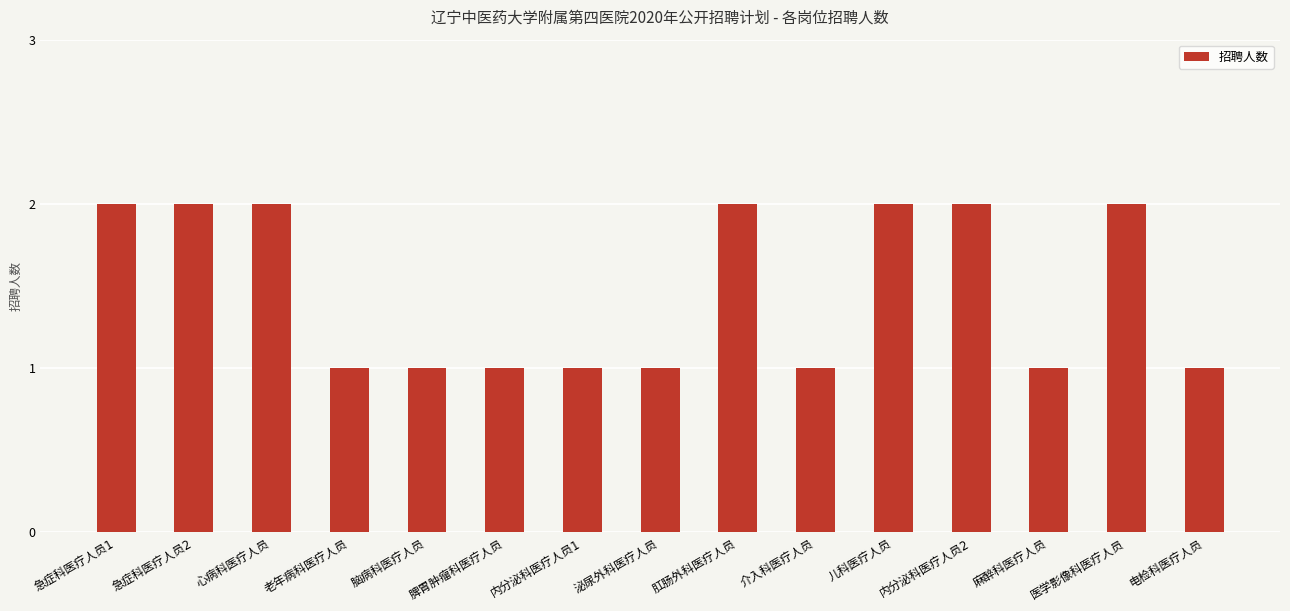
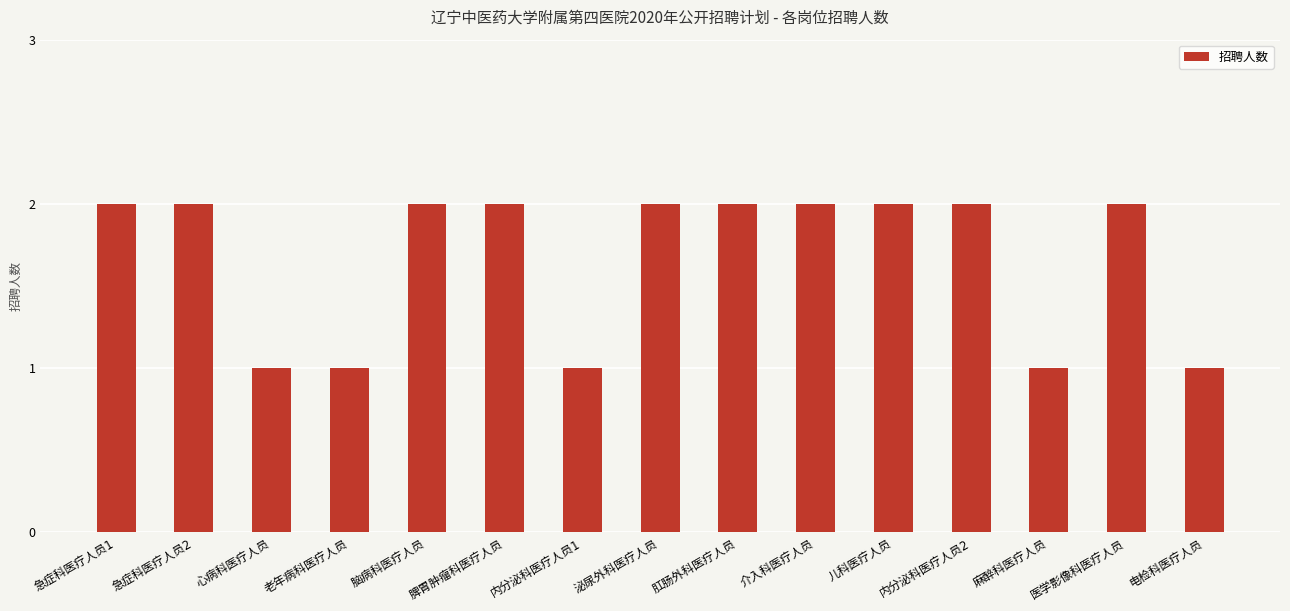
  {
    "急症科医疗人员1": 2,
    "急症科医疗人员2": 2,
-   "心病科医疗人员": 2,
+   "心病科医疗人员": 1,
    "老年病科医疗人员": 1,
-   "脑病科医疗人员": 1,
-   "脾胃肿瘤科医疗人员": 1,
+   "脑病科医疗人员": 2,
+   "脾胃肿瘤科医疗人员": 2,
    "内分泌科医疗人员1": 1,
-   "泌尿外科医疗人员": 1,
+   "泌尿外科医疗人员": 2,
    "肛肠外科医疗人员": 2,
-   "介入科医疗人员": 1,
+   "介入科医疗人员": 2,
    "儿科医疗人员": 2,
    "内分泌科医疗人员2": 2,
    "麻醉科医疗人员": 1,
    "医学影像科医疗人员": 2,
    "电检科医疗人员": 1
  }
